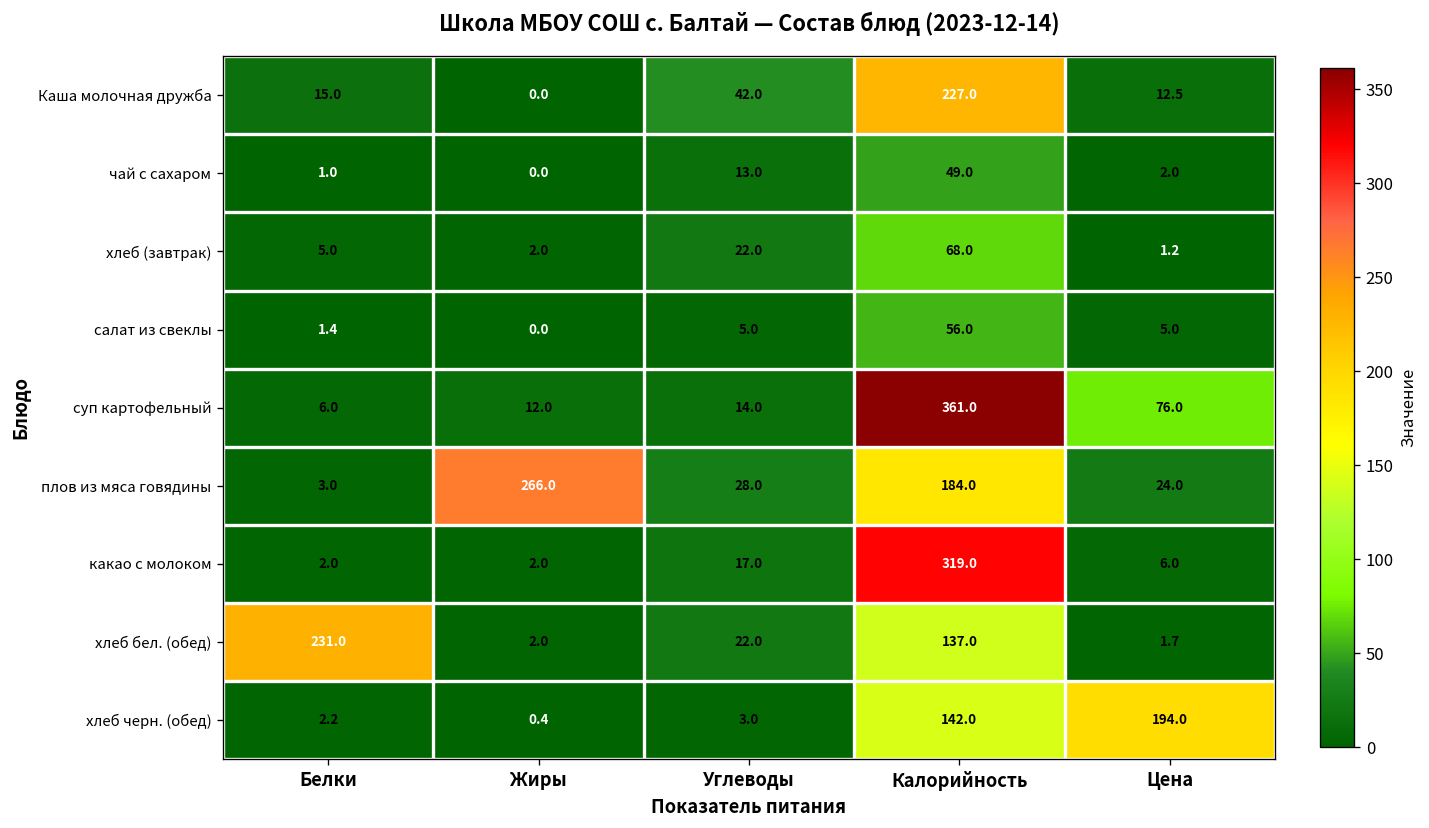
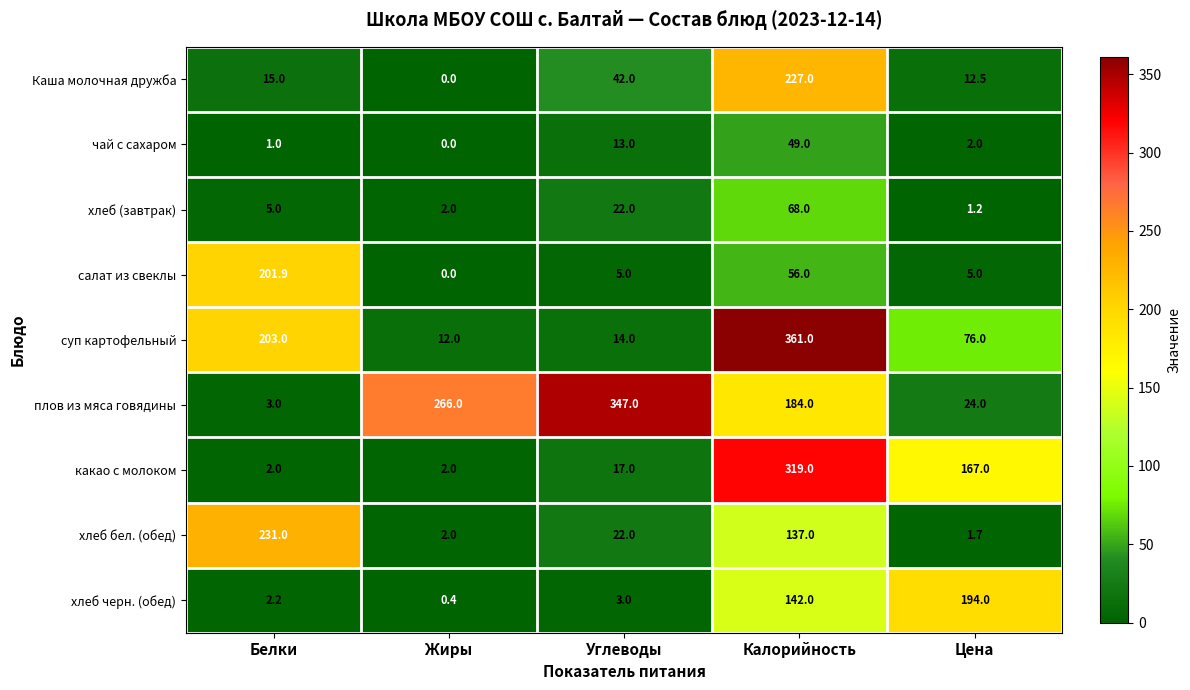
  {
    "Каша молочная дружба": {
      "Белки": 15.0,
      "Жиры": 0.0,
      "Углеводы": 42.0,
      "Калорийность": 227.0,
      "Цена": 12.5
    },
    "чай с сахаром": {
      "Белки": 1.0,
      "Жиры": 0.0,
      "Углеводы": 13.0,
      "Калорийность": 49.0,
      "Цена": 2.0
    },
    "хлеб (завтрак)": {
      "Белки": 5.0,
      "Жиры": 2.0,
      "Углеводы": 22.0,
      "Калорийность": 68.0,
      "Цена": 1.2
    },
    "салат из свеклы": {
-     "Белки": 1.4,
+     "Белки": 201.9,
      "Жиры": 0.0,
      "Углеводы": 5.0,
      "Калорийность": 56.0,
      "Цена": 5.0
    },
    "суп картофельный": {
-     "Белки": 6.0,
+     "Белки": 203.0,
      "Жиры": 12.0,
      "Углеводы": 14.0,
      "Калорийность": 361.0,
      "Цена": 76.0
    },
    "плов из мяса говядины": {
      "Белки": 3.0,
      "Жиры": 266.0,
-     "Углеводы": 28.0,
+     "Углеводы": 347.0,
      "Калорийность": 184.0,
      "Цена": 24.0
    },
    "какао с молоком": {
      "Белки": 2.0,
      "Жиры": 2.0,
      "Углеводы": 17.0,
      "Калорийность": 319.0,
-     "Цена": 6.0
+     "Цена": 167.0
    },
    "хлеб бел. (обед)": {
      "Белки": 231.0,
      "Жиры": 2.0,
      "Углеводы": 22.0,
      "Калорийность": 137.0,
      "Цена": 1.7
    },
    "хлеб черн. (обед)": {
      "Белки": 2.2,
      "Жиры": 0.4,
      "Углеводы": 3.0,
      "Калорийность": 142.0,
      "Цена": 194.0
    }
  }
